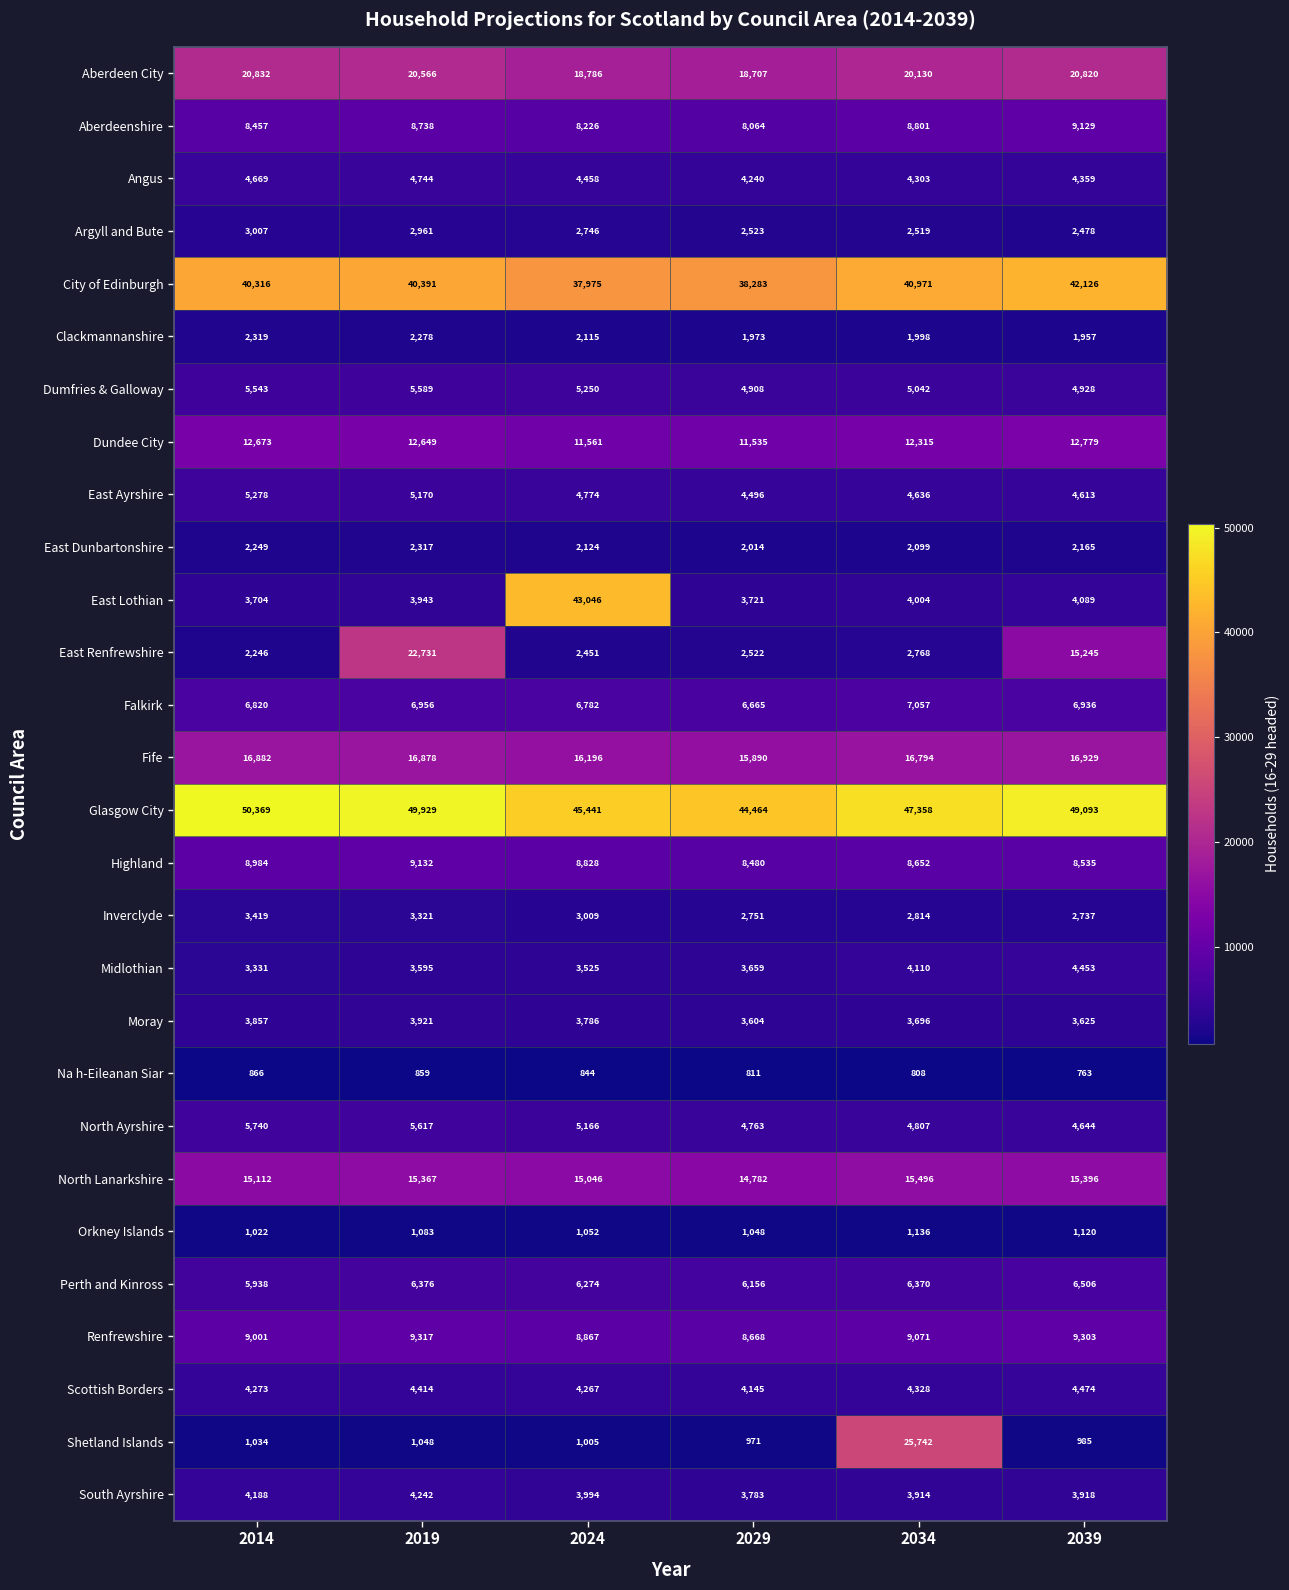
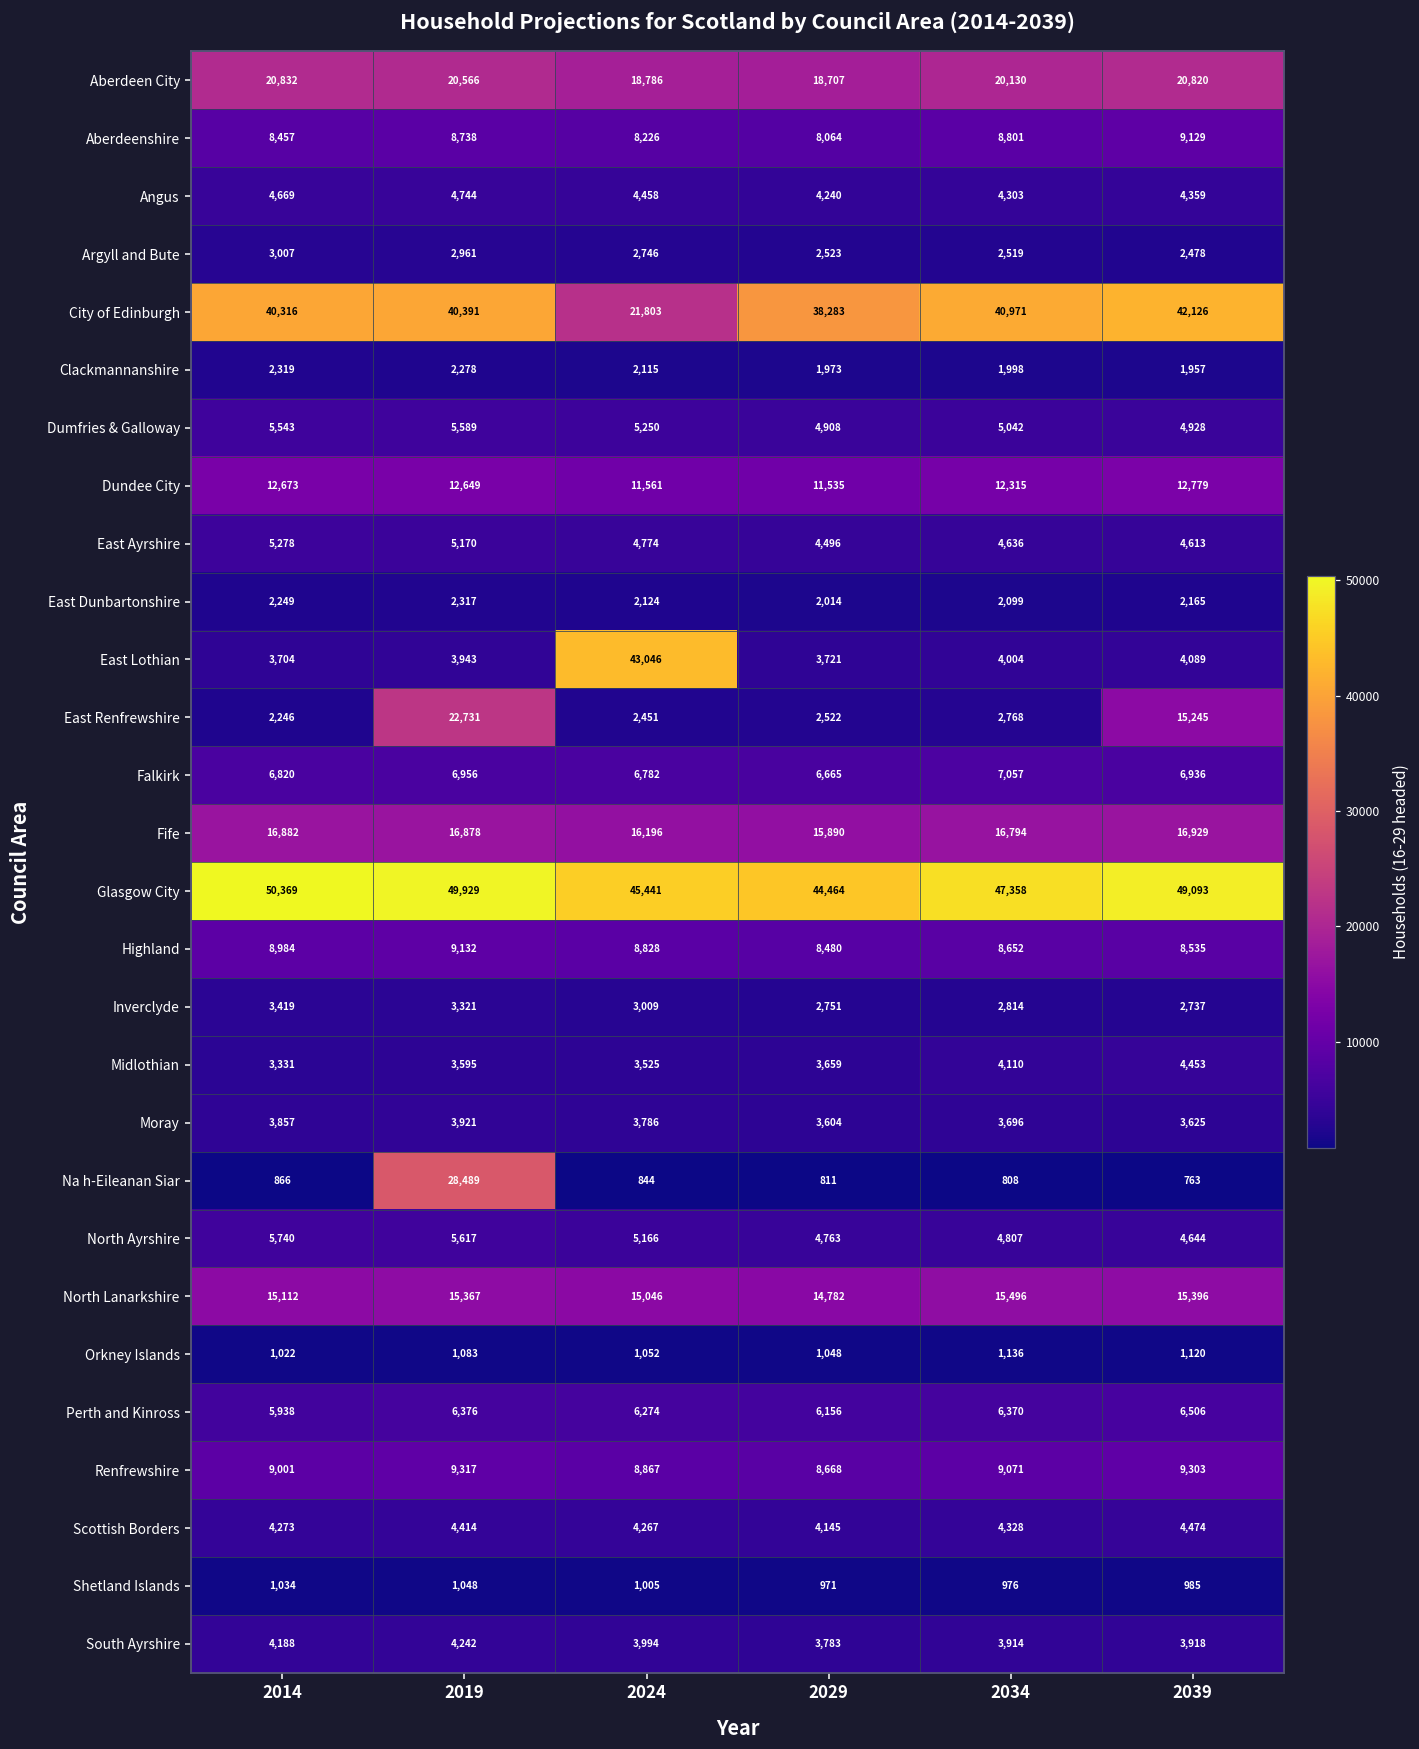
  {
    "Aberdeen City": {
      "2014": "20,832",
      "2019": "20,566",
      "2024": "18,786",
      "2029": "18,707",
      "2034": "20,130",
      "2039": "20,820"
    },
    "Aberdeenshire": {
      "2014": "8,457",
      "2019": "8,738",
      "2024": "8,226",
      "2029": "8,064",
      "2034": "8,801",
      "2039": "9,129"
    },
    "Angus": {
      "2014": "4,669",
      "2019": "4,744",
      "2024": "4,458",
      "2029": "4,240",
      "2034": "4,303",
      "2039": "4,359"
    },
    "Argyll and Bute": {
      "2014": "3,007",
      "2019": "2,961",
      "2024": "2,746",
      "2029": "2,523",
      "2034": "2,519",
      "2039": "2,478"
    },
    "City of Edinburgh": {
      "2014": "40,316",
      "2019": "40,391",
-     "2024": "37,975",
+     "2024": "21,803",
      "2029": "38,283",
      "2034": "40,971",
      "2039": "42,126"
    },
    "Clackmannanshire": {
      "2014": "2,319",
      "2019": "2,278",
      "2024": "2,115",
      "2029": "1,973",
      "2034": "1,998",
      "2039": "1,957"
    },
    "Dumfries & Galloway": {
      "2014": "5,543",
      "2019": "5,589",
      "2024": "5,250",
      "2029": "4,908",
      "2034": "5,042",
      "2039": "4,928"
    },
    "Dundee City": {
      "2014": "12,673",
      "2019": "12,649",
      "2024": "11,561",
      "2029": "11,535",
      "2034": "12,315",
      "2039": "12,779"
    },
    "East Ayrshire": {
      "2014": "5,278",
      "2019": "5,170",
      "2024": "4,774",
      "2029": "4,496",
      "2034": "4,636",
      "2039": "4,613"
    },
    "East Dunbartonshire": {
      "2014": "2,249",
      "2019": "2,317",
      "2024": "2,124",
      "2029": "2,014",
      "2034": "2,099",
      "2039": "2,165"
    },
    "East Lothian": {
      "2014": "3,704",
      "2019": "3,943",
      "2024": "43,046",
      "2029": "3,721",
      "2034": "4,004",
      "2039": "4,089"
    },
    "East Renfrewshire": {
      "2014": "2,246",
      "2019": "22,731",
      "2024": "2,451",
      "2029": "2,522",
      "2034": "2,768",
      "2039": "15,245"
    },
    "Falkirk": {
      "2014": "6,820",
      "2019": "6,956",
      "2024": "6,782",
      "2029": "6,665",
      "2034": "7,057",
      "2039": "6,936"
    },
    "Fife": {
      "2014": "16,882",
      "2019": "16,878",
      "2024": "16,196",
      "2029": "15,890",
      "2034": "16,794",
      "2039": "16,929"
    },
    "Glasgow City": {
      "2014": "50,369",
      "2019": "49,929",
      "2024": "45,441",
      "2029": "44,464",
      "2034": "47,358",
      "2039": "49,093"
    },
    "Highland": {
      "2014": "8,984",
      "2019": "9,132",
      "2024": "8,828",
      "2029": "8,480",
      "2034": "8,652",
      "2039": "8,535"
    },
    "Inverclyde": {
      "2014": "3,419",
      "2019": "3,321",
      "2024": "3,009",
      "2029": "2,751",
      "2034": "2,814",
      "2039": "2,737"
    },
    "Midlothian": {
      "2014": "3,331",
      "2019": "3,595",
      "2024": "3,525",
      "2029": "3,659",
      "2034": "4,110",
      "2039": "4,453"
    },
    "Moray": {
      "2014": "3,857",
      "2019": "3,921",
      "2024": "3,786",
      "2029": "3,604",
      "2034": "3,696",
      "2039": "3,625"
    },
    "Na h-Eileanan Siar": {
      "2014": "866",
-     "2019": "859",
+     "2019": "28,489",
      "2024": "844",
      "2029": "811",
      "2034": "808",
      "2039": "763"
    },
    "North Ayrshire": {
      "2014": "5,740",
      "2019": "5,617",
      "2024": "5,166",
      "2029": "4,763",
      "2034": "4,807",
      "2039": "4,644"
    },
    "North Lanarkshire": {
      "2014": "15,112",
      "2019": "15,367",
      "2024": "15,046",
      "2029": "14,782",
      "2034": "15,496",
      "2039": "15,396"
    },
    "Orkney Islands": {
      "2014": "1,022",
      "2019": "1,083",
      "2024": "1,052",
      "2029": "1,048",
      "2034": "1,136",
      "2039": "1,120"
    },
    "Perth and Kinross": {
      "2014": "5,938",
      "2019": "6,376",
      "2024": "6,274",
      "2029": "6,156",
      "2034": "6,370",
      "2039": "6,506"
    },
    "Renfrewshire": {
      "2014": "9,001",
      "2019": "9,317",
      "2024": "8,867",
      "2029": "8,668",
      "2034": "9,071",
      "2039": "9,303"
    },
    "Scottish Borders": {
      "2014": "4,273",
      "2019": "4,414",
      "2024": "4,267",
      "2029": "4,145",
      "2034": "4,328",
      "2039": "4,474"
    },
    "Shetland Islands": {
      "2014": "1,034",
      "2019": "1,048",
      "2024": "1,005",
      "2029": "971",
-     "2034": "25,742",
+     "2034": "976",
      "2039": "985"
    },
    "South Ayrshire": {
      "2014": "4,188",
      "2019": "4,242",
      "2024": "3,994",
      "2029": "3,783",
      "2034": "3,914",
      "2039": "3,918"
    }
  }
